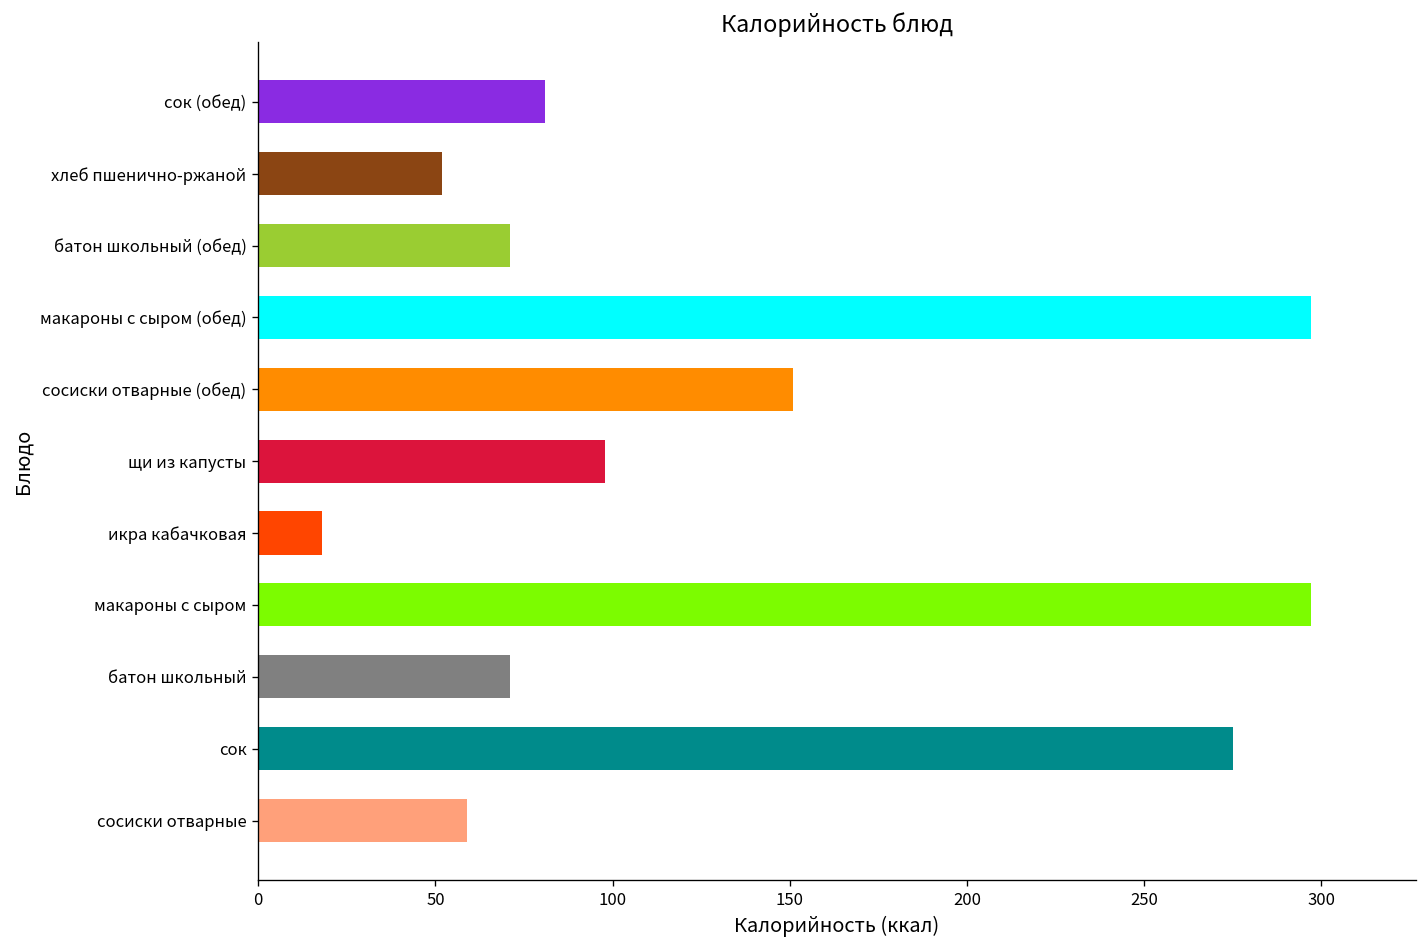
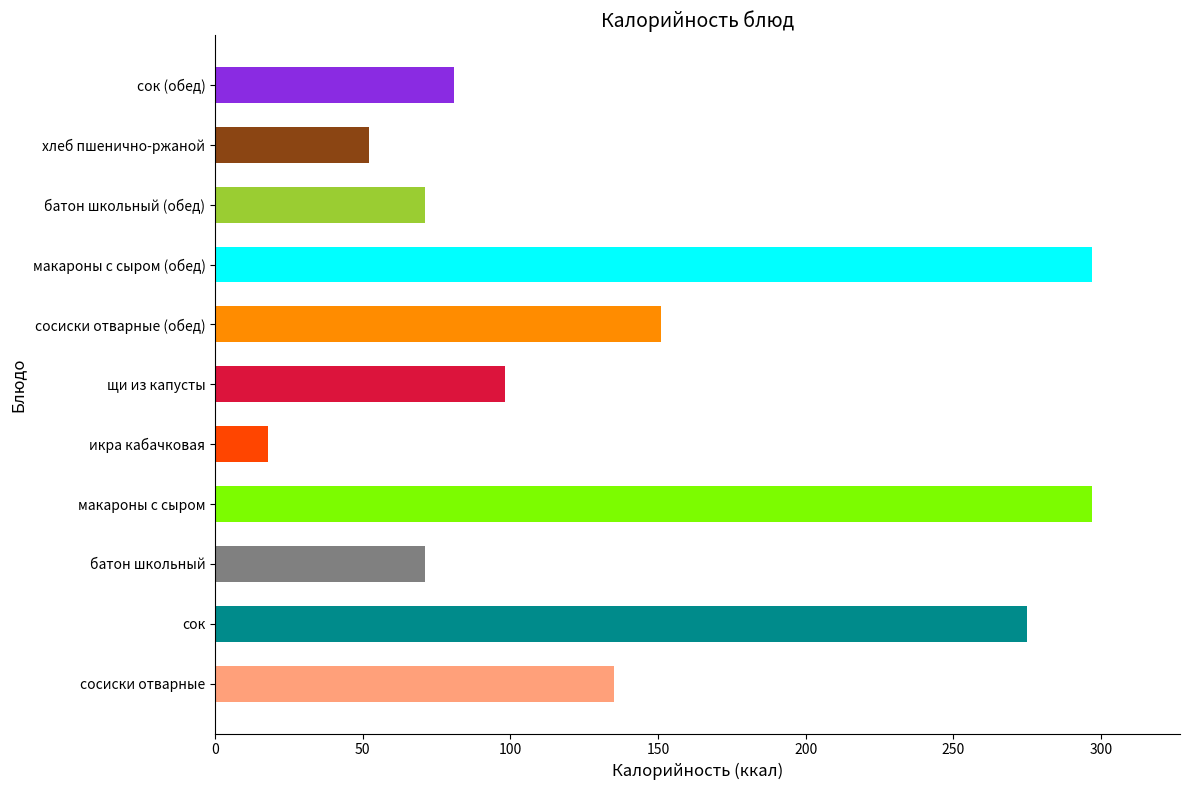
  {
    "сок (обед)": 81,
    "хлеб пшенично-ржаной": 52,
    "батон школьный (обед)": 71,
    "макароны с сыром (обед)": 297,
    "сосиски отварные (обед)": 151,
    "щи из капусты": 98,
    "икра кабачковая": 18,
    "макароны с сыром": 297,
    "батон школьный": 71,
    "сок": 275,
-   "сосиски отварные": 59
+   "сосиски отварные": 135
  }
